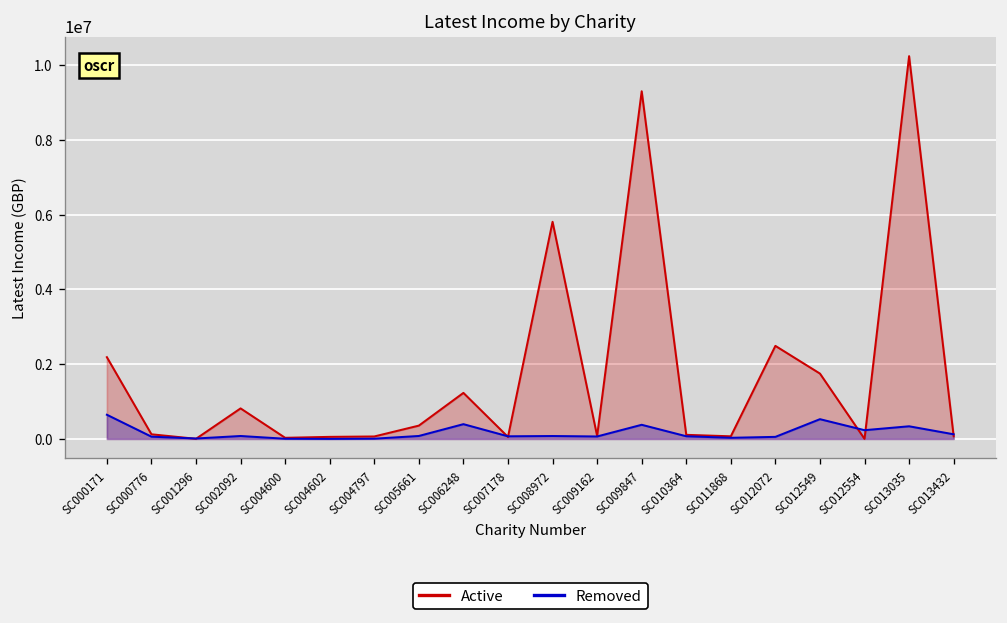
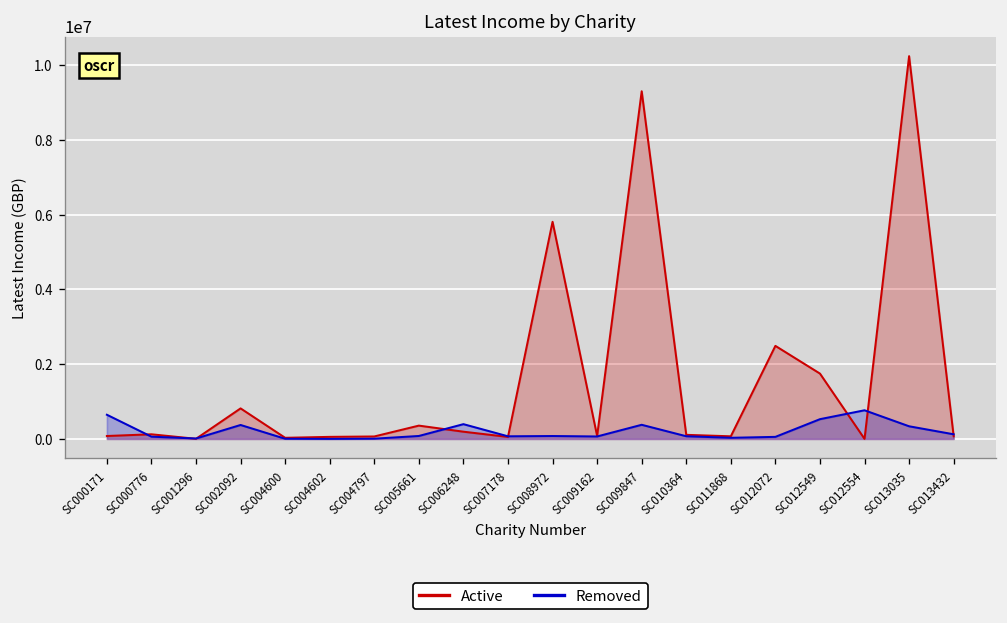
  {
    "Active": {
-     "SC000171": 2200000,
+     "SC000171": 100000,
      "SC002092": 800000,
      "SC005661": 400000,
-     "SC006248": 1200000,
+     "SC006248": 200000,
      "SC008972": 5800000,
      "SC009847": 9300000,
      "SC012072": 2500000,
      "SC012549": 1700000,
      "SC012554": 0,
      "SC013035": 10200000
    },
    "Removed": {
      "SC000171": 600000,
-     "SC002092": 100000,
+     "SC002092": 400000,
      "SC005661": 100000,
      "SC006248": 400000,
      "SC008972": 100000,
      "SC009847": 400000,
      "SC012072": 100000,
      "SC012549": 500000,
-     "SC012554": 200000,
+     "SC012554": 800000,
      "SC013035": 300000
    }
  }
